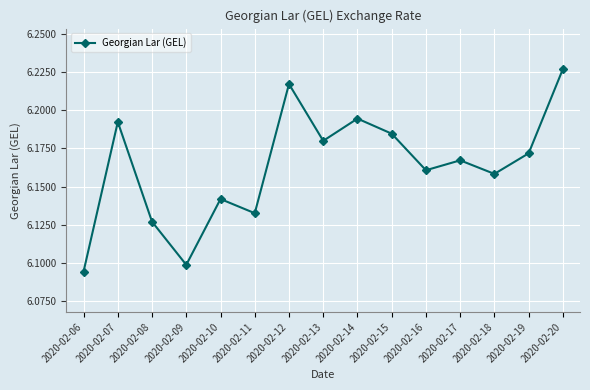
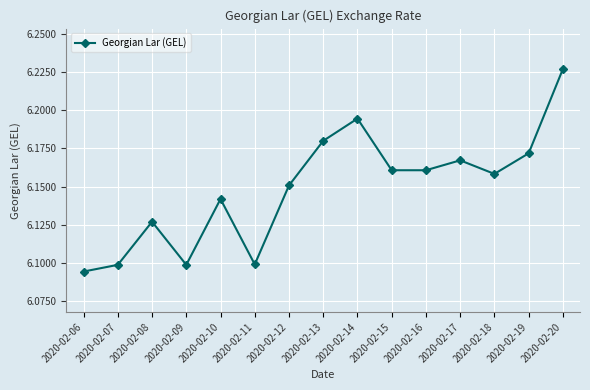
  {
    "2020-02-06": 6.094,
-   "2020-02-07": 6.192,
+   "2020-02-07": 6.099,
    "2020-02-08": 6.127,
    "2020-02-09": 6.099,
    "2020-02-10": 6.142,
-   "2020-02-11": 6.133,
-   "2020-02-12": 6.217,
+   "2020-02-11": 6.099,
+   "2020-02-12": 6.151,
    "2020-02-13": 6.180,
    "2020-02-14": 6.195,
-   "2020-02-15": 6.185,
+   "2020-02-15": 6.161,
    "2020-02-16": 6.161,
    "2020-02-17": 6.167,
    "2020-02-18": 6.158,
    "2020-02-19": 6.172,
    "2020-02-20": 6.227
  }
